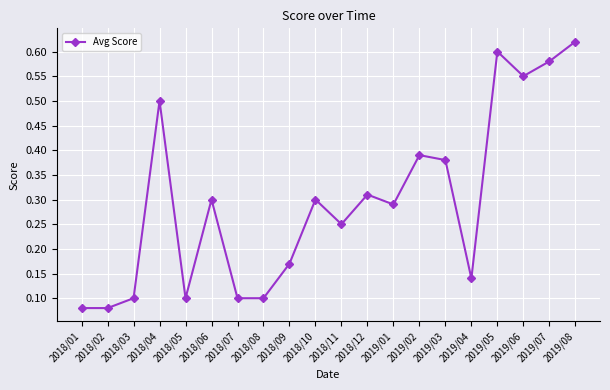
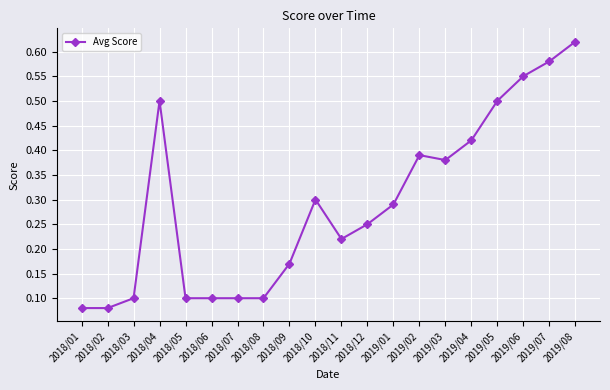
  {
    "2018/01": 0.08,
    "2018/02": 0.08,
    "2018/03": 0.10,
    "2018/04": 0.50,
    "2018/05": 0.10,
-   "2018/06": 0.3,
+   "2018/06": 0.1,
    "2018/07": 0.10,
    "2018/08": 0.10,
    "2018/09": 0.17,
    "2018/10": 0.30,
-   "2018/11": 0.25,
-   "2018/12": 0.31,
+   "2018/11": 0.22,
+   "2018/12": 0.25,
    "2019/01": 0.29,
    "2019/02": 0.39,
    "2019/03": 0.38,
-   "2019/04": 0.14,
-   "2019/05": 0.6,
+   "2019/04": 0.42,
+   "2019/05": 0.5,
    "2019/06": 0.55,
    "2019/07": 0.58,
    "2019/08": 0.62
  }
